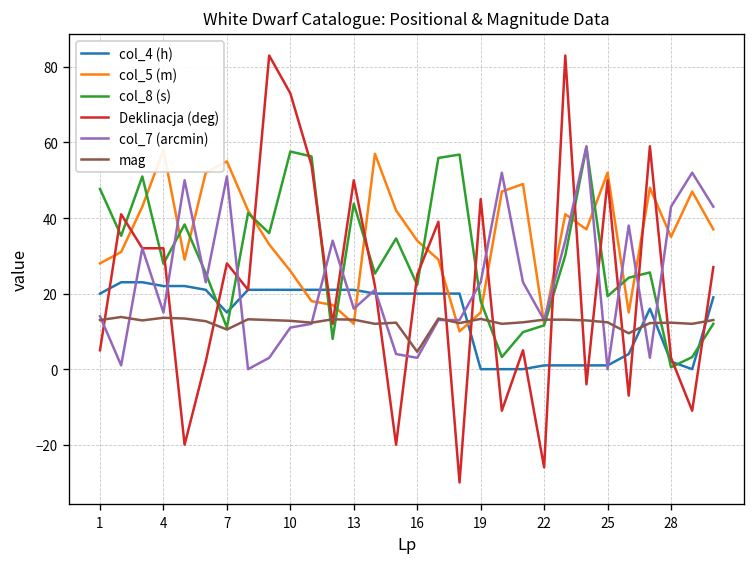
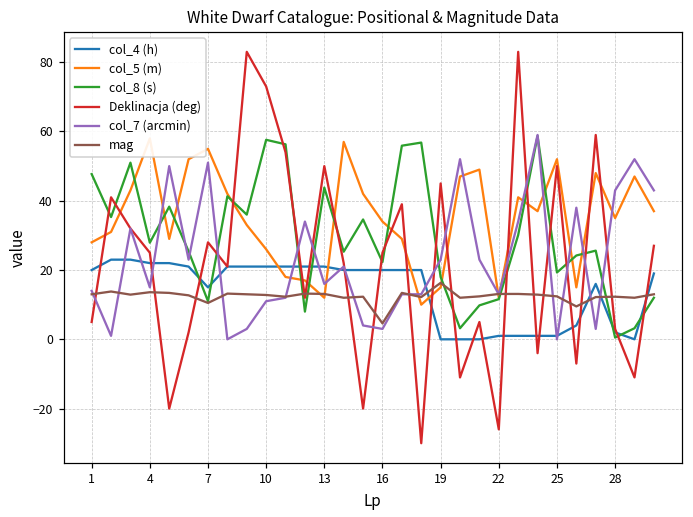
  {
    "col_4 (h)": {
      "1": 20,
      "4": 22,
      "7": 15,
      "10": 21,
      "13": 21,
      "16": 20,
      "19": 0,
      "22": 1,
      "25": 1,
      "28": 2
    },
    "col_5 (m)": {
      "1": 28,
      "7": 55,
      "10": 26,
      "13": 12,
      "16": 34,
      "19": 15,
      "25": 52,
      "28": 35
    },
    "col_8 (s)": {
      "1": 48,
      "4": 28,
      "10": 58,
      "13": 44,
      "16": 22,
      "19": 18,
      "25": 19,
      "28": 1
    },
    "Deklinacja (deg)": {
      "1": 5,
-     "4": 32,
+     "4": 25,
      "7": 28,
      "10": 73,
      "13": 50,
      "16": 25,
      "19": 45,
      "22": -26,
      "25": 50,
      "28": 3
    },
    "col_7 (arcmin)": {
      "1": 14,
      "4": 15,
      "7": 51,
      "10": 11,
      "13": 16,
      "16": 3,
      "19": 23,
      "25": 0,
      "28": 43
    },
    "mag": {
      "1": 13,
      "4": 14,
      "10": 13,
      "13": 13,
      "16": 5,
-     "19": 13,
+     "19": 16,
      "25": 12,
      "28": 12
    }
  }
